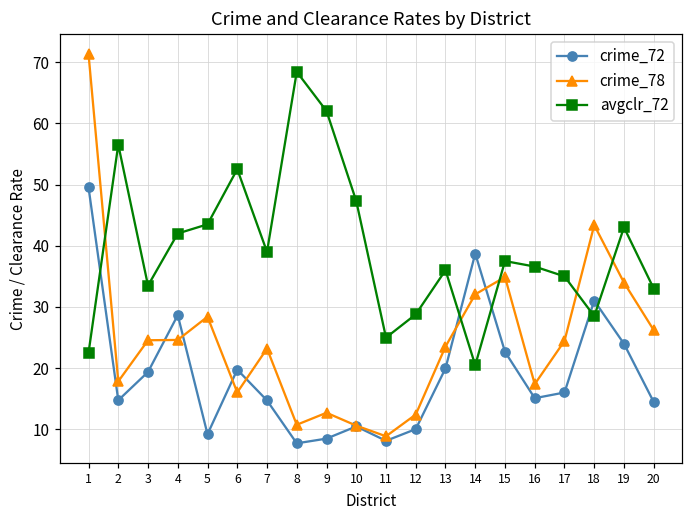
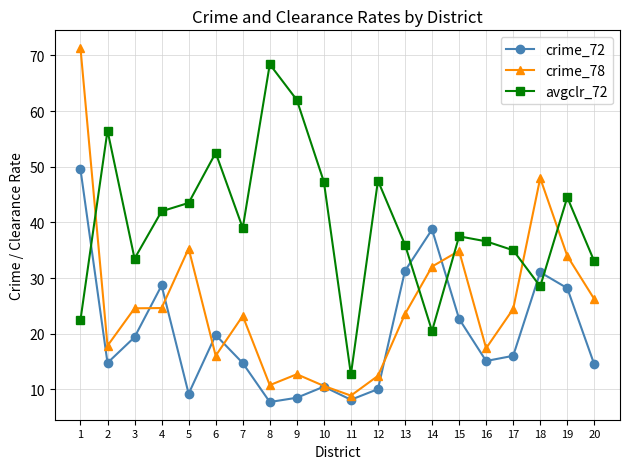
  {
    "crime_72": {
      "1": 50,
      "2": 15,
      "3": 19,
      "4": 29,
      "5": 9,
      "6": 20,
      "7": 15,
      "8": 8,
      "9": 9,
      "11": 8,
      "12": 10,
-     "13": 20,
+     "13": 31,
      "14": 39,
      "15": 23,
      "16": 15,
      "17": 16,
      "18": 31,
-     "19": 24,
+     "19": 28,
      "20": 14
    },
    "crime_78": {
      "1": 71,
      "2": 18,
      "3": 25,
      "4": 25,
-     "5": 28,
+     "5": 35,
      "6": 16,
      "7": 23,
      "8": 11,
      "9": 13,
      "11": 9,
      "12": 12,
      "13": 24,
      "14": 32,
      "15": 35,
      "16": 17,
      "17": 24,
-     "18": 43,
+     "18": 48,
      "19": 34,
      "20": 26
    },
    "avgclr_72": {
      "1": 23,
      "2": 57,
      "3": 34,
      "4": 42,
      "5": 44,
      "6": 53,
      "7": 39,
      "8": 68,
      "9": 62,
      "10": 47,
-     "11": 25,
-     "12": 29,
+     "11": 13,
+     "12": 48,
      "13": 36,
      "14": 21,
      "15": 38,
      "16": 37,
      "17": 35,
      "18": 29,
-     "19": 43,
+     "19": 45,
      "20": 33
    }
  }
